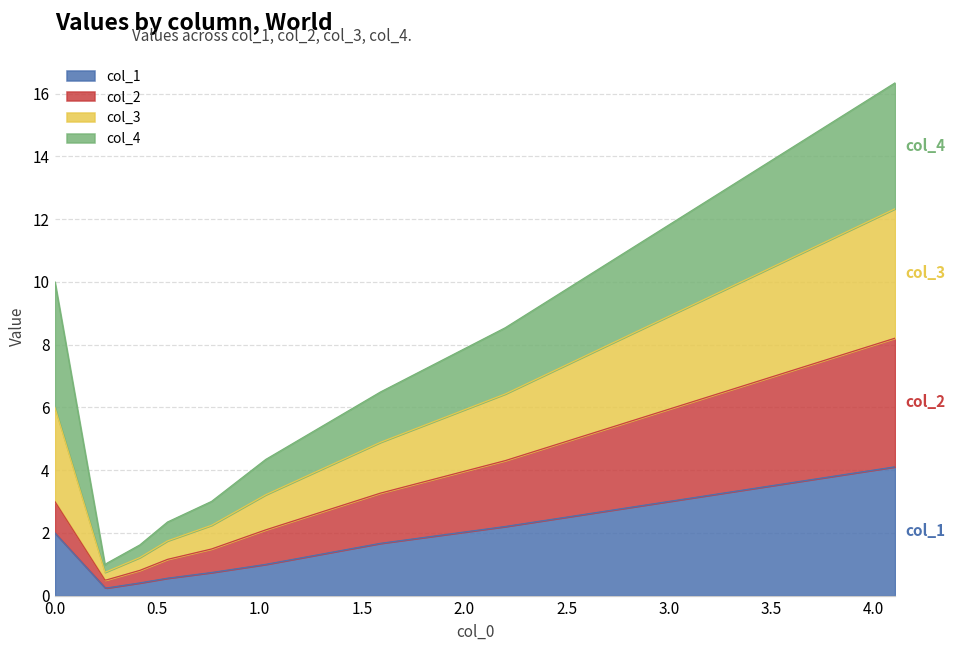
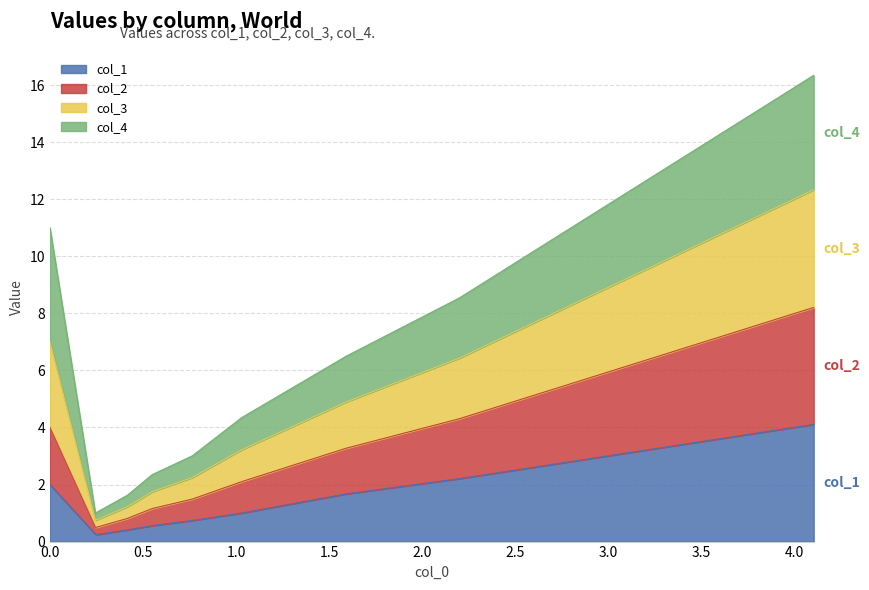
  {
    "col_1": {
      "0.0": 2
    },
    "col_2": {
-     "0.0": 1
+     "0.0": 2
    },
    "col_3": {
      "0.0": 3
    },
    "col_4": {
      "0.0": 4
    }
  }
